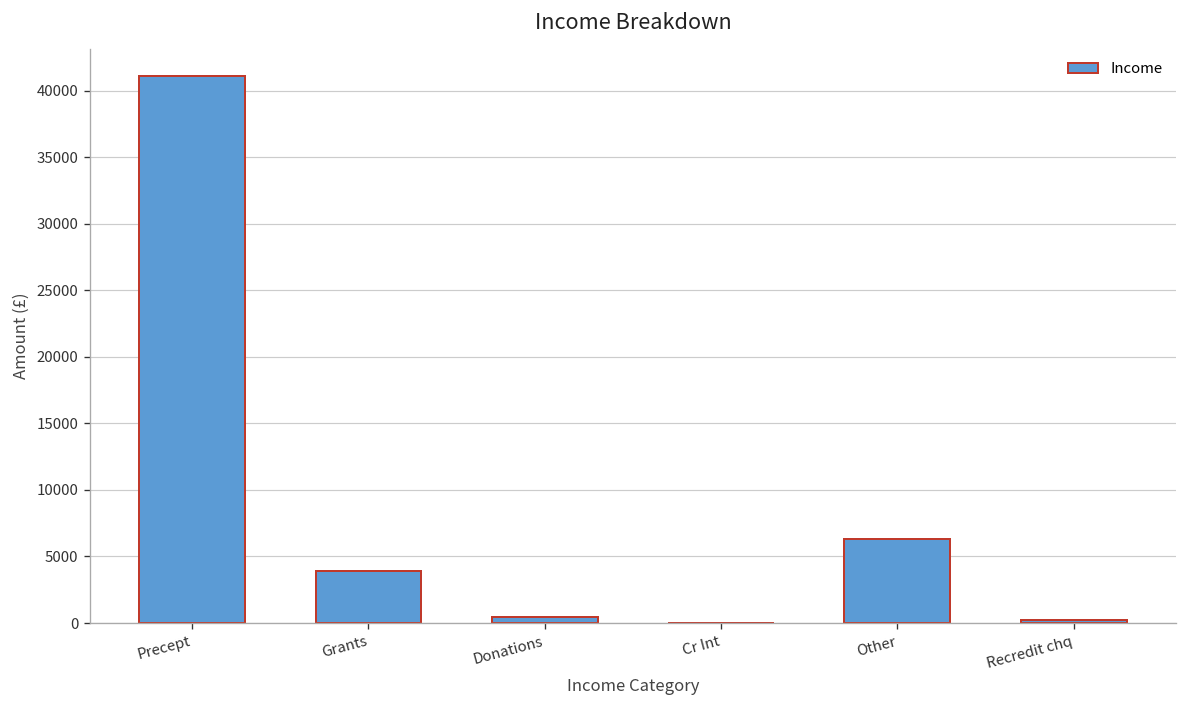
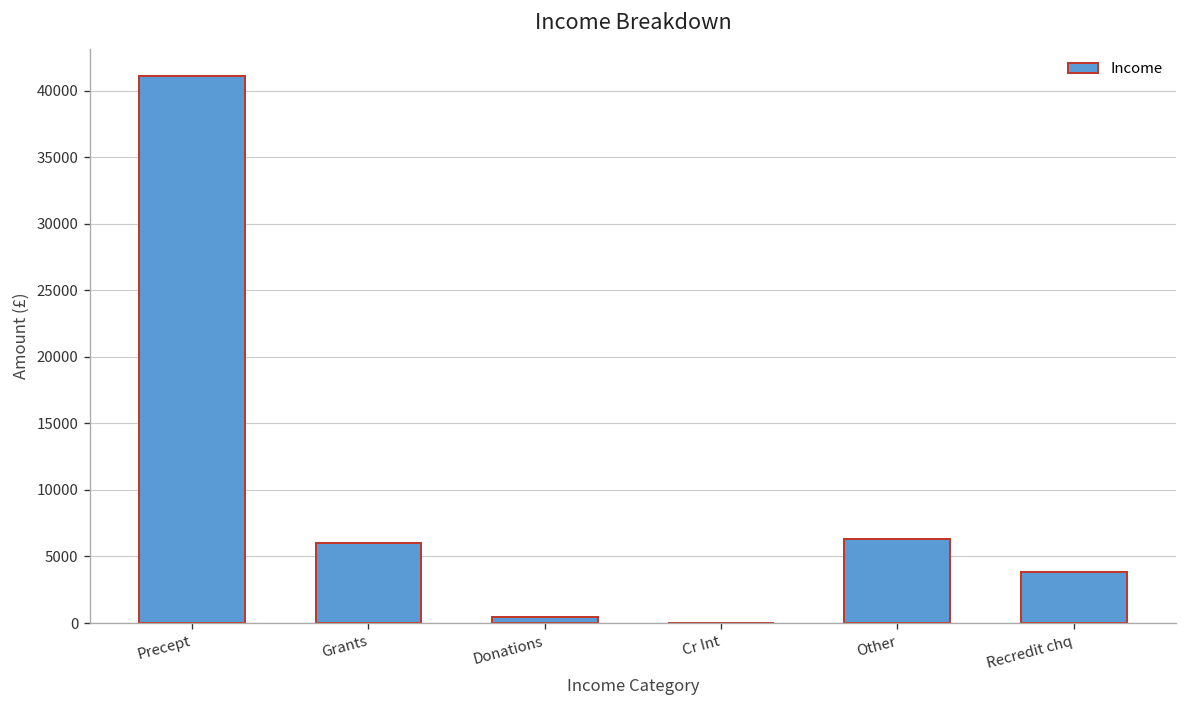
  {
    "Precept": 41100,
-   "Grants": 3900,
+   "Grants": 6000,
    "Donations": 500,
    "Other": 6300,
-   "Recredit chq": 200
+   "Recredit chq": 3800
  }
